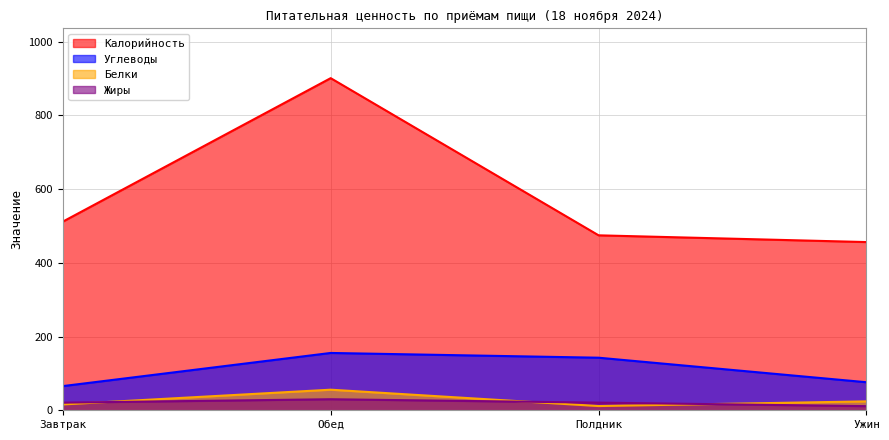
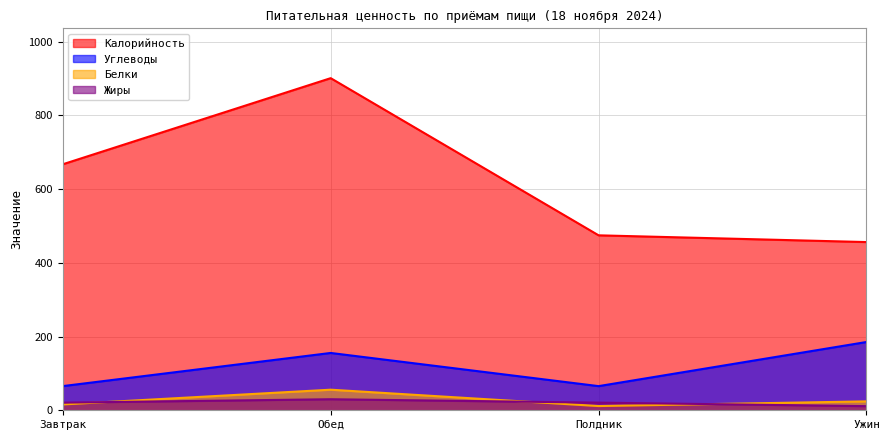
  {
    "Калорийность": {
-     "Завтрак": 510,
+     "Завтрак": 670,
      "Обед": 900,
      "Полдник": 470,
      "Ужин": 460
    },
    "Углеводы": {
      "Завтрак": 70,
      "Обед": 160,
-     "Полдник": 140,
-     "Ужин": 80
+     "Полдник": 70,
+     "Ужин": 190
    },
    "Белки": {
      "Обед": 60,
      "Полдник": 10,
      "Ужин": 20
    },
    "Жиры": {
      "Обед": 30,
      "Полдник": 20,
      "Ужин": 10
    }
  }
